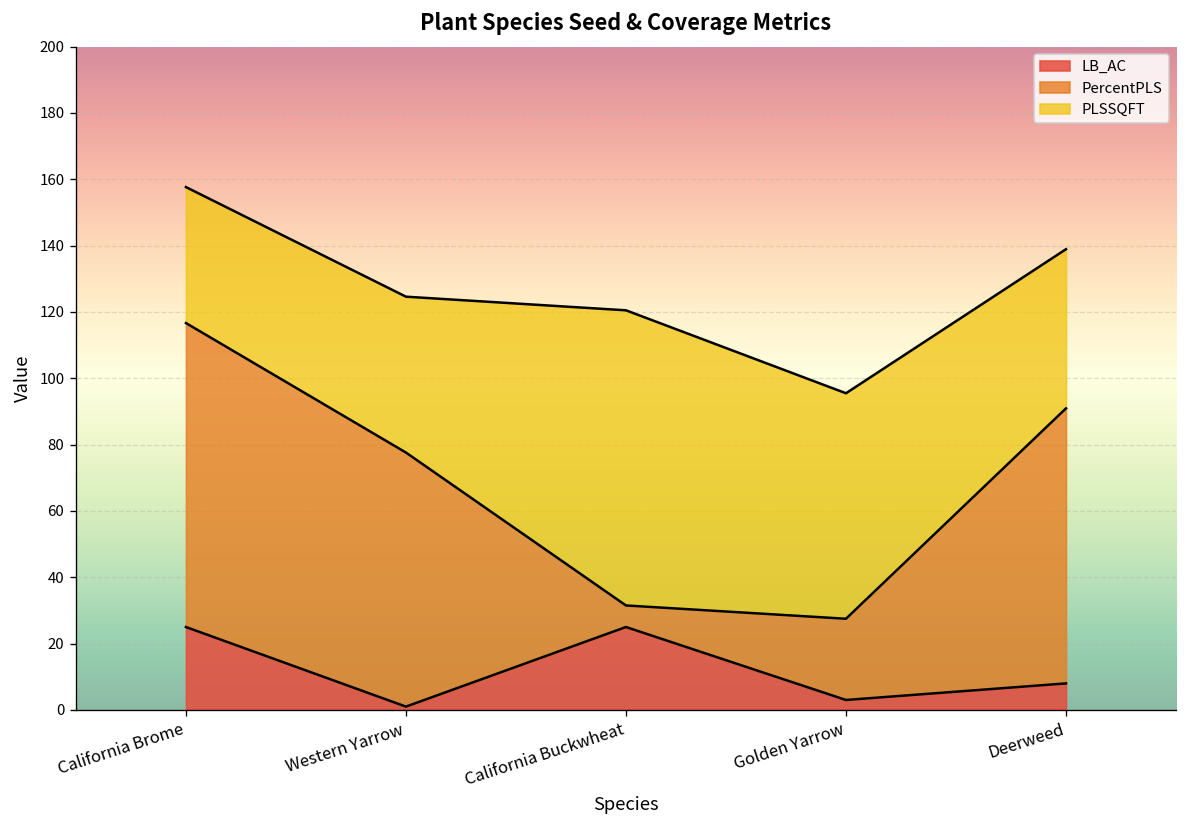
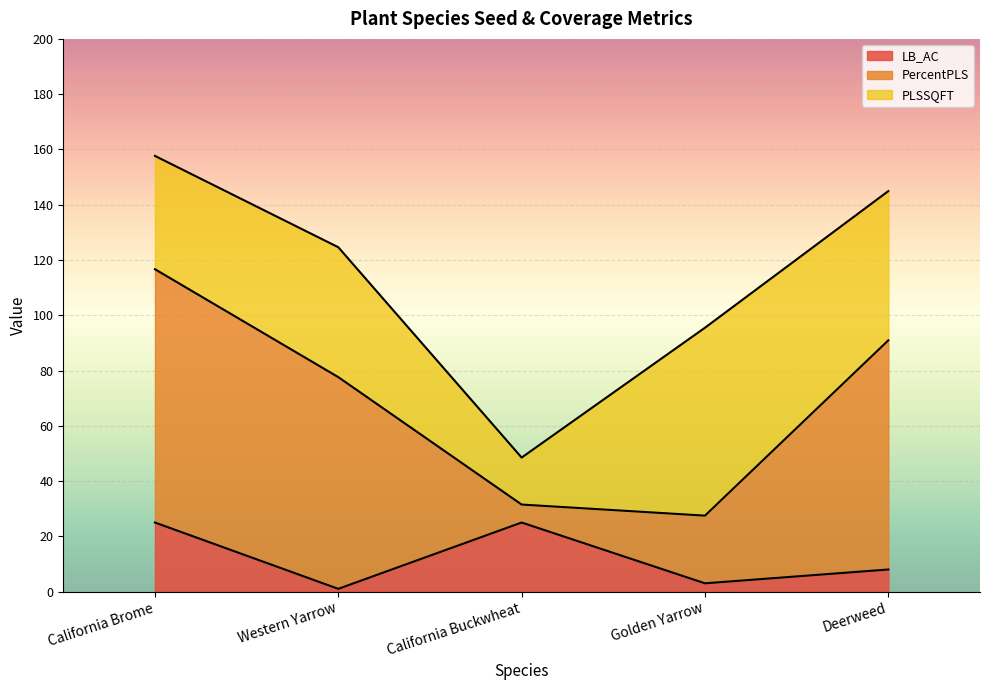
  {
    "PLSSQFT": {
      "California Brome": 41,
      "Western Yarrow": 47,
-     "California Buckwheat": 89,
+     "California Buckwheat": 17,
      "Golden Yarrow": 68,
-     "Deerweed": 48
+     "Deerweed": 54
    }
  }
